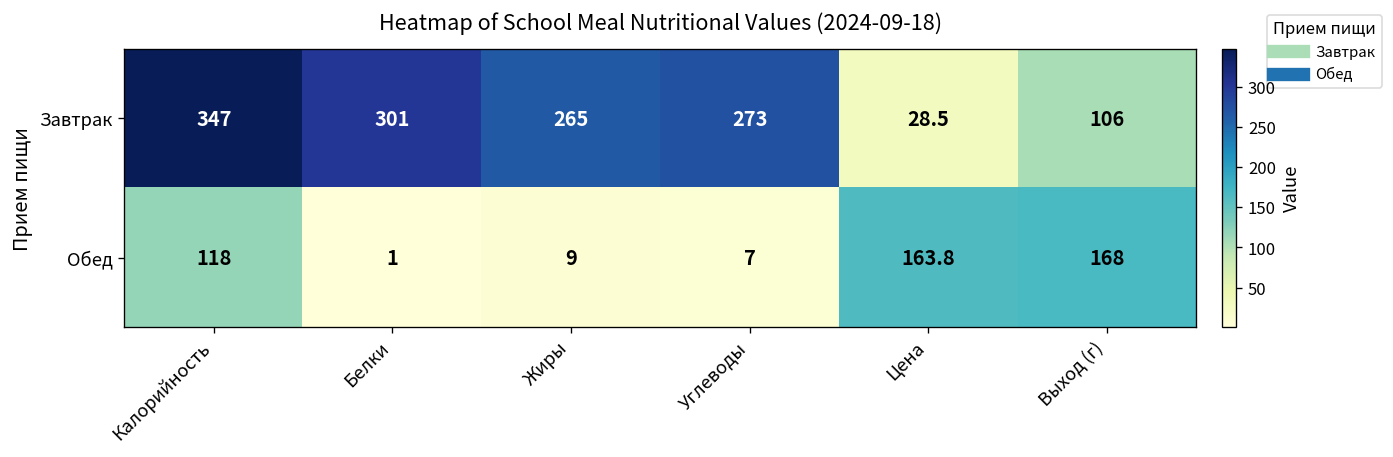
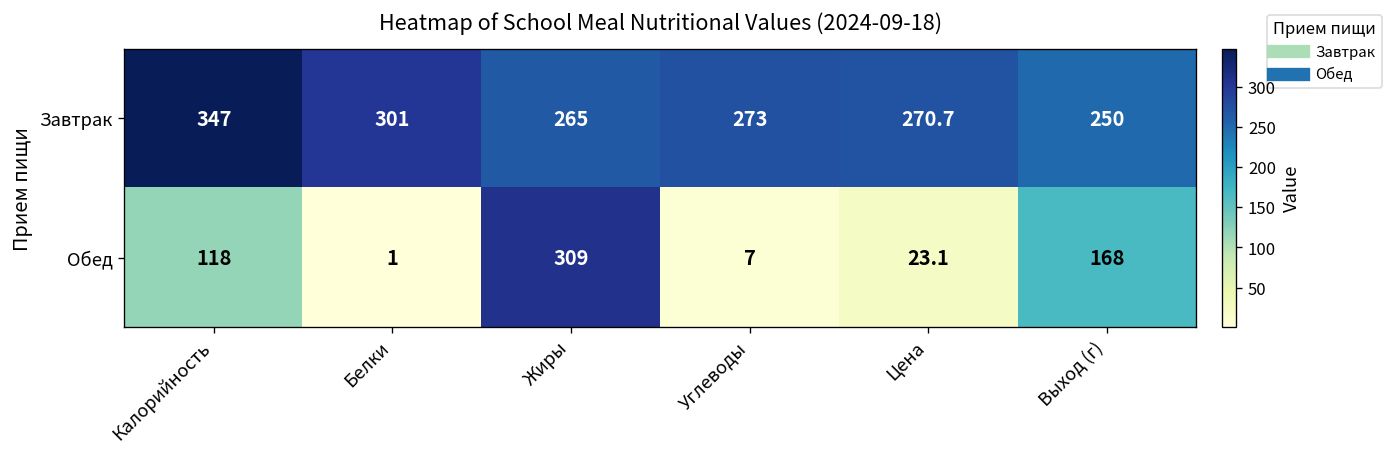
  {
    "Завтрак": {
      "Калорийность": 347,
      "Белки": 301,
      "Жиры": 265,
      "Углеводы": 273,
-     "Цена": 28.5,
-     "Выход (г)": 106
+     "Цена": 270.7,
+     "Выход (г)": 250
    },
    "Обед": {
      "Калорийность": 118,
      "Белки": 1,
-     "Жиры": 9,
+     "Жиры": 309,
      "Углеводы": 7,
-     "Цена": 163.8,
+     "Цена": 23.1,
      "Выход (г)": 168
    }
  }
